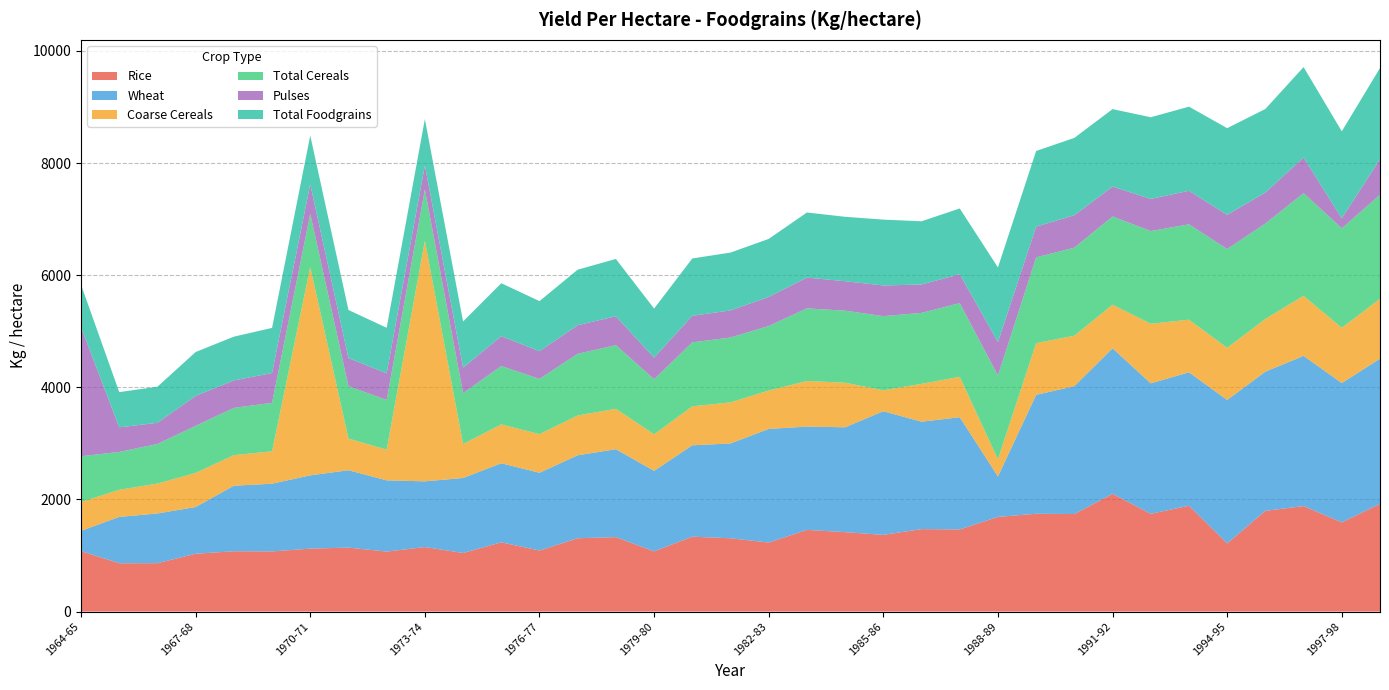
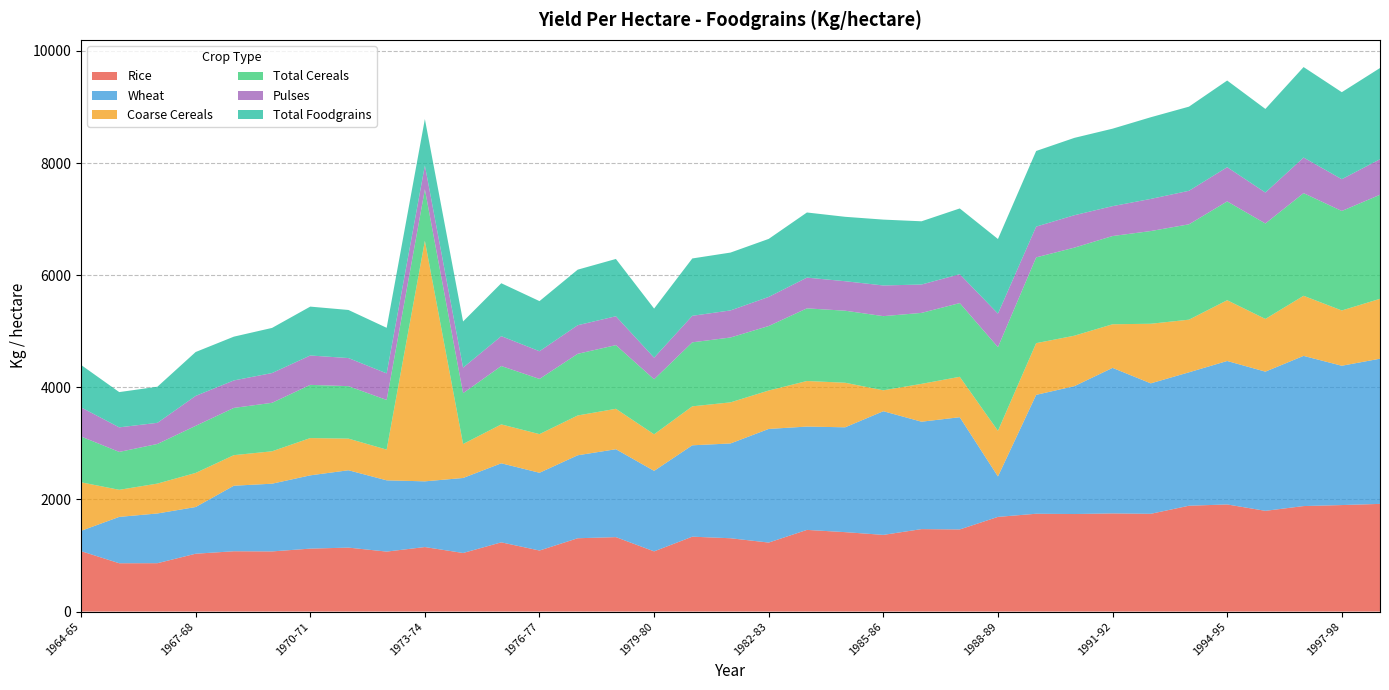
  {
    "Rice": {
      "1964-65": 1100,
      "1967-68": 1000,
      "1970-71": 1100,
      "1973-74": 1200,
      "1976-77": 1100,
      "1979-80": 1100,
      "1982-83": 1200,
      "1985-86": 1400,
      "1988-89": 1700,
-     "1991-92": 2100,
-     "1994-95": 1200,
-     "1997-98": 1600
+     "1991-92": 1800,
+     "1994-95": 1900,
+     "1997-98": 1900
    },
    "Wheat": {
      "1964-65": 400,
      "1967-68": 800,
      "1970-71": 1300,
      "1973-74": 1200,
      "1976-77": 1400,
      "1979-80": 1400,
      "1982-83": 2000,
      "1985-86": 2200,
      "1988-89": 700,
      "1991-92": 2600,
      "1994-95": 2600,
      "1997-98": 2500
    },
    "Coarse Cereals": {
-     "1964-65": 500,
+     "1964-65": 900,
      "1967-68": 600,
-     "1970-71": 3700,
+     "1970-71": 700,
      "1973-74": 4300,
      "1976-77": 700,
      "1979-80": 700,
      "1982-83": 700,
      "1985-86": 400,
-     "1988-89": 300,
+     "1988-89": 800,
      "1991-92": 800,
-     "1994-95": 900,
+     "1994-95": 1100,
      "1997-98": 1000
    },
    "Pulses": {
-     "1964-65": 2300,
+     "1964-65": 500,
      "1967-68": 500,
      "1970-71": 500,
      "1973-74": 400,
      "1976-77": 500,
      "1979-80": 400,
      "1982-83": 500,
      "1985-86": 500,
      "1988-89": 600,
      "1991-92": 500,
      "1994-95": 600,
-     "1997-98": 200
+     "1997-98": 600
    }
  }
